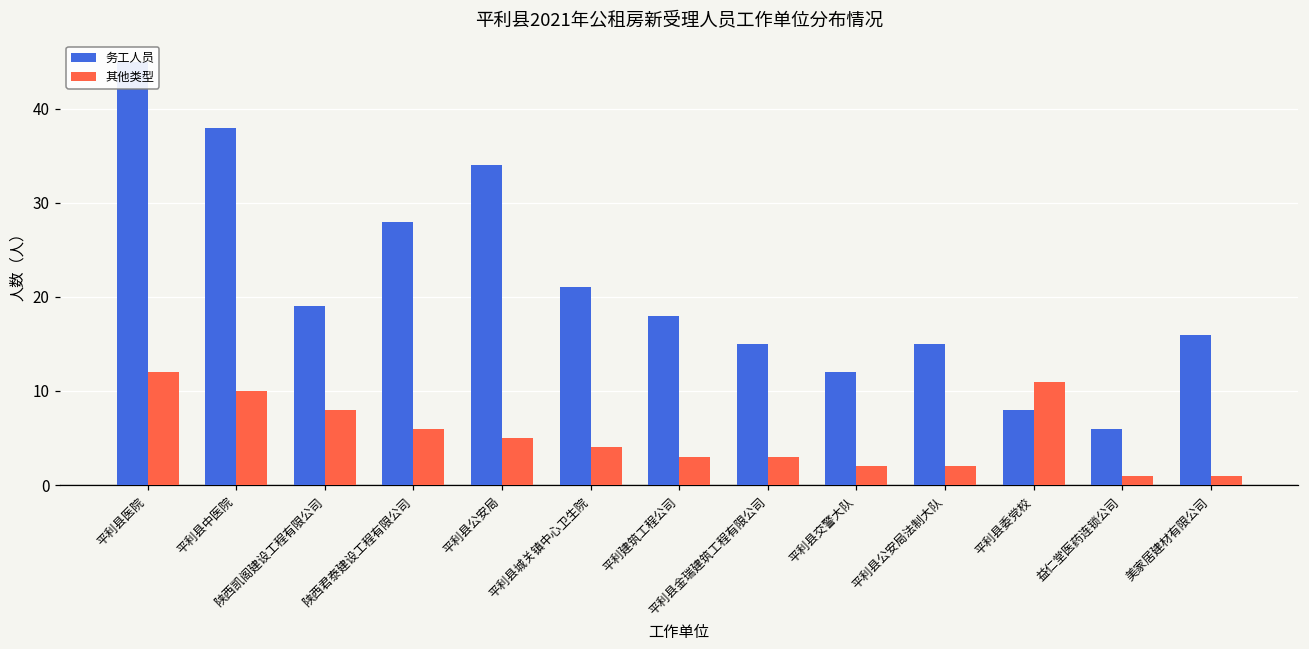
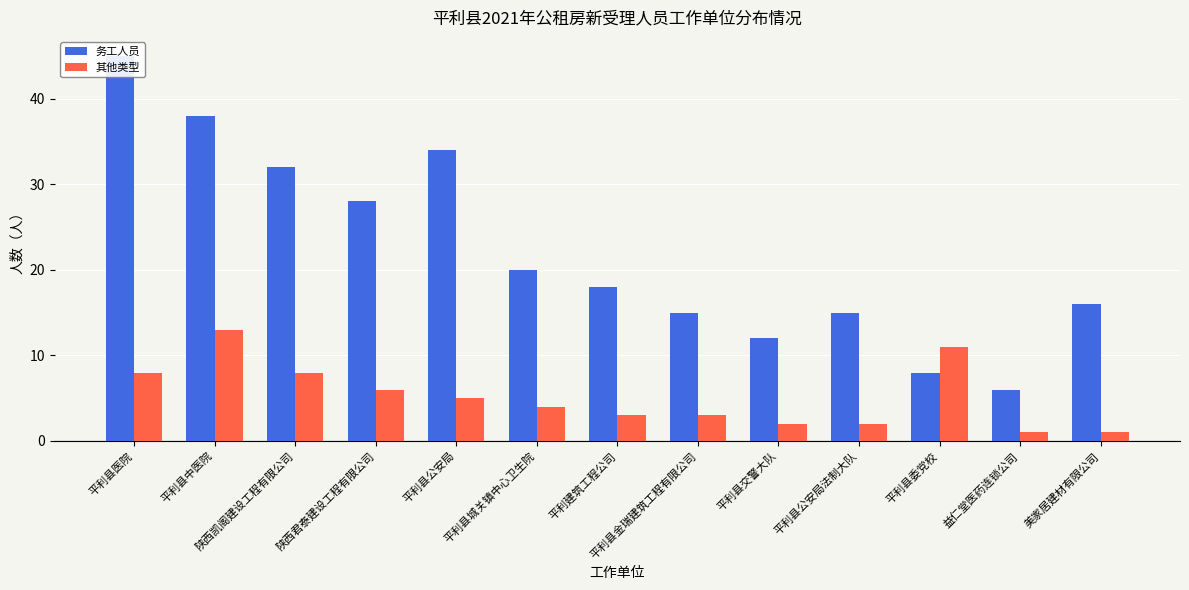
  {
    "务工人员": {
      "平利县中医院": 38,
-     "陕西凯阁建设工程有限公司": 19,
+     "陕西凯阁建设工程有限公司": 32,
      "陕西君泰建设工程有限公司": 28,
      "平利县公安局": 34,
-     "平利县城关镇中心卫生院": 21,
+     "平利县城关镇中心卫生院": 20,
      "平利建筑工程公司": 18,
      "平利县金瑞建筑工程有限公司": 15,
      "平利县交警大队": 12,
      "平利县公安局法制大队": 15,
      "平利县委党校": 8,
      "益仁堂医药连锁公司": 6,
      "美家居建材有限公司": 16
    },
    "其他类型": {
-     "平利县医院": 12,
-     "平利县中医院": 10,
+     "平利县医院": 8,
+     "平利县中医院": 13,
      "陕西凯阁建设工程有限公司": 8,
      "陕西君泰建设工程有限公司": 6,
      "平利县公安局": 5,
      "平利县城关镇中心卫生院": 4,
      "平利建筑工程公司": 3,
      "平利县金瑞建筑工程有限公司": 3,
      "平利县交警大队": 2,
      "平利县公安局法制大队": 2,
      "平利县委党校": 11,
      "益仁堂医药连锁公司": 1,
      "美家居建材有限公司": 1
    }
  }
